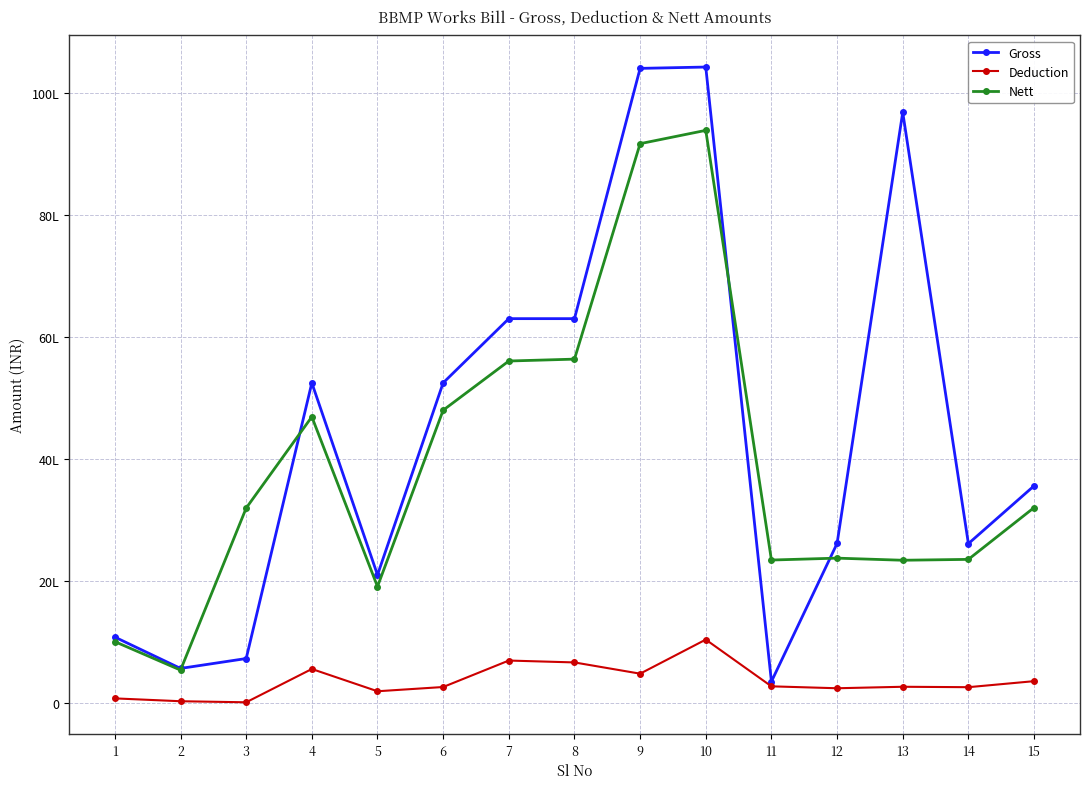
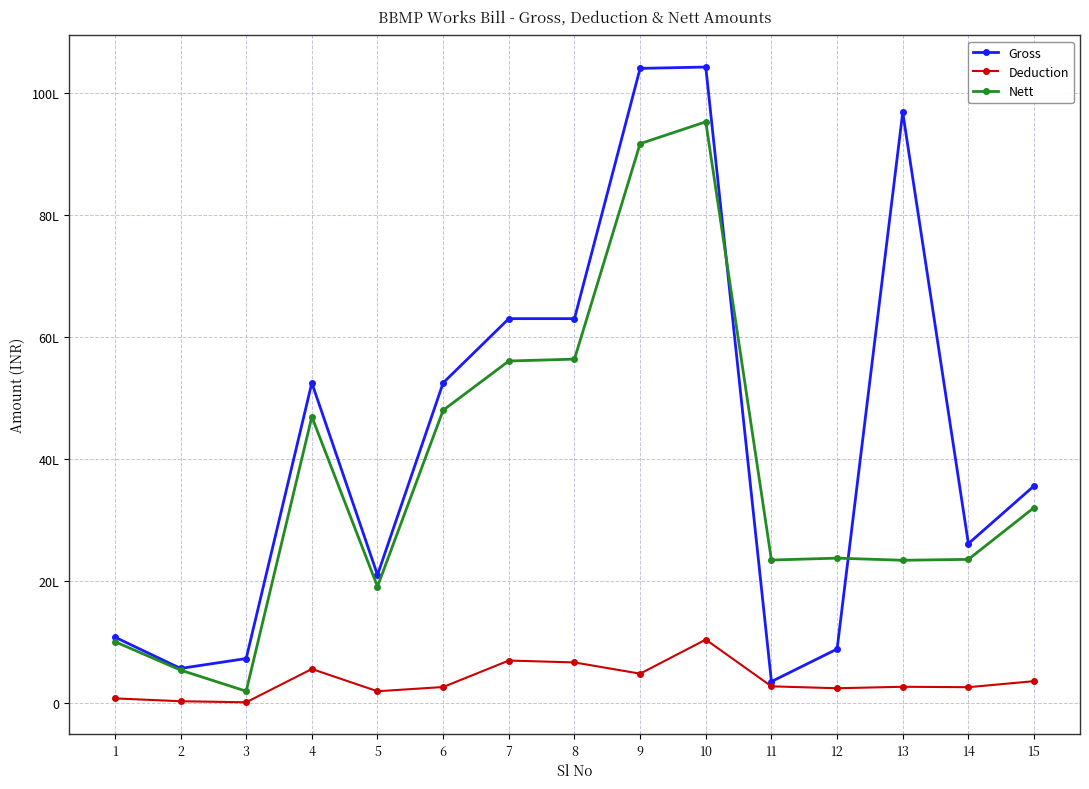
  {
    "Gross": {
      "1": "11L",
      "3": "7L",
      "4": "52L",
      "5": "21L",
      "6": "52L",
      "7": "63L",
      "8": "63L",
      "9": "104L",
      "10": "104L",
      "11": "4L",
-     "12": "26L",
+     "12": "9L",
      "13": "97L",
      "14": "26L",
      "15": "36L"
    },
    "Deduction": {
      "1": "1L",
      "2": "0L",
      "3": "0L",
      "4": "6L",
      "5": "2L",
      "6": "3L",
      "7": "7L",
      "8": "7L",
      "9": "5L",
      "10": "10L",
      "11": "3L",
      "12": "2L",
      "13": "3L",
      "14": "3L",
      "15": "4L"
    },
    "Nett": {
      "1": "10L",
-     "3": "32L",
+     "3": "2L",
      "4": "47L",
      "5": "19L",
      "6": "48L",
      "7": "56L",
      "8": "56L",
      "9": "92L",
-     "10": "94L",
+     "10": "95L",
      "11": "23L",
      "12": "24L",
      "13": "23L",
      "14": "24L",
      "15": "32L"
    }
  }
